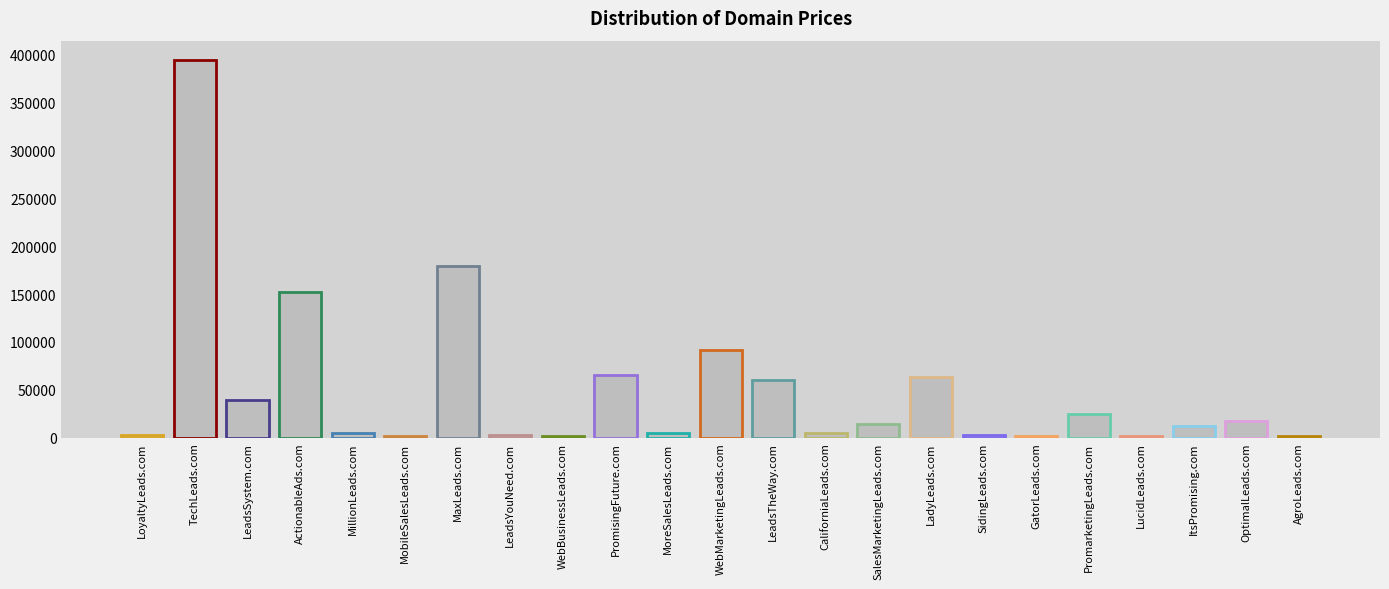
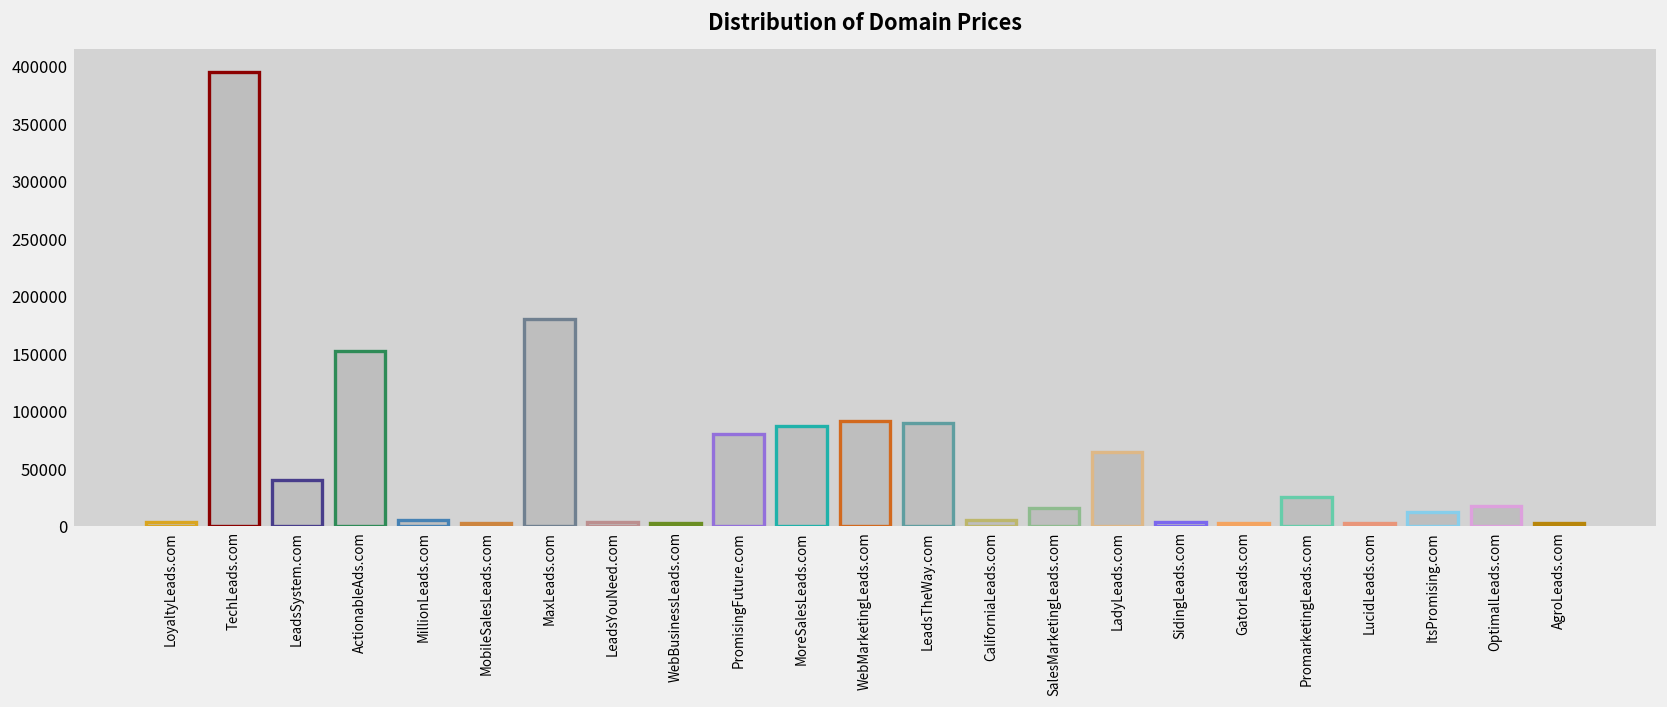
  {
    "LoyaltyLeads.com": 0,
    "TechLeads.com": 390000,
    "LeadsSystem.com": 40000,
    "ActionableAds.com": 150000,
    "MillionLeads.com": 0,
    "MaxLeads.com": 180000,
    "LeadsYouNeed.com": 0,
-   "PromisingFuture.com": 70000,
-   "MoreSalesLeads.com": 0,
+   "PromisingFuture.com": 80000,
+   "MoreSalesLeads.com": 90000,
    "WebMarketingLeads.com": 90000,
-   "LeadsTheWay.com": 60000,
+   "LeadsTheWay.com": 90000,
    "CaliforniaLeads.com": 0,
    "SalesMarketingLeads.com": 10000,
    "LadyLeads.com": 60000,
    "SidingLeads.com": 0,
    "PromarketingLeads.com": 20000,
    "ItsPromising.com": 10000,
    "OptimalLeads.com": 20000
  }
